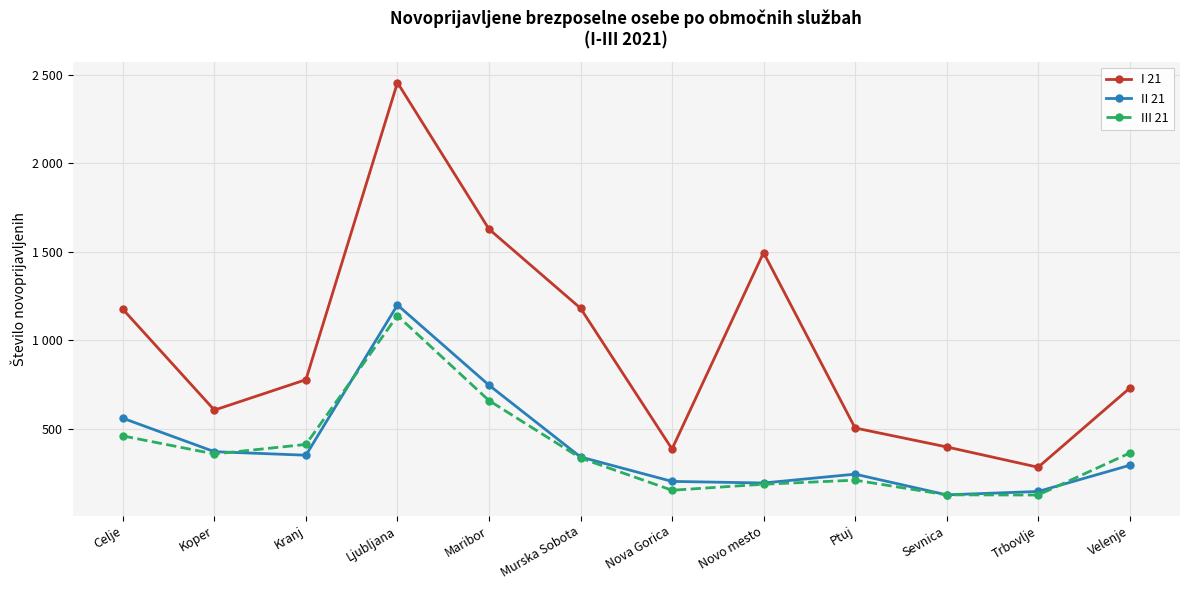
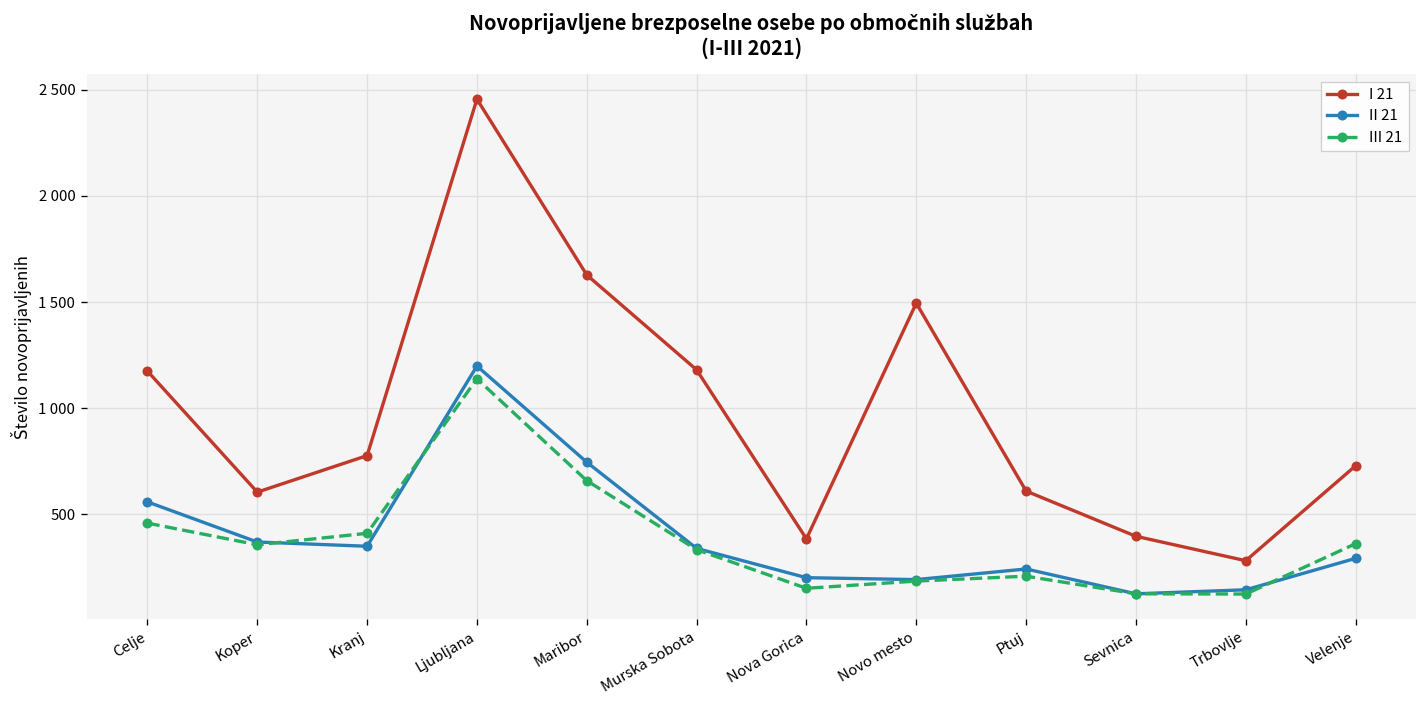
  {
    "I 21": {
      "Celje": 1180,
      "Koper": 610,
      "Kranj": 780,
      "Ljubljana": 2460,
      "Maribor": 1630,
      "Murska Sobota": 1180,
      "Nova Gorica": 390,
      "Novo mesto": 1500,
-     "Ptuj": 500,
+     "Ptuj": 610,
      "Sevnica": 400,
      "Trbovlje": 280,
      "Velenje": 730
    },
    "II 21": {
      "Celje": 560,
      "Kranj": 350,
      "Ljubljana": 1200,
      "Maribor": 750,
      "Nova Gorica": 200,
      "Ptuj": 240,
      "Trbovlje": 150,
      "Velenje": 290
    },
    "III 21": {
      "Celje": 460,
      "Kranj": 410,
      "Ljubljana": 1140,
      "Maribor": 660,
      "Nova Gorica": 150,
      "Ptuj": 210,
      "Trbovlje": 130,
      "Velenje": 360
    }
  }
